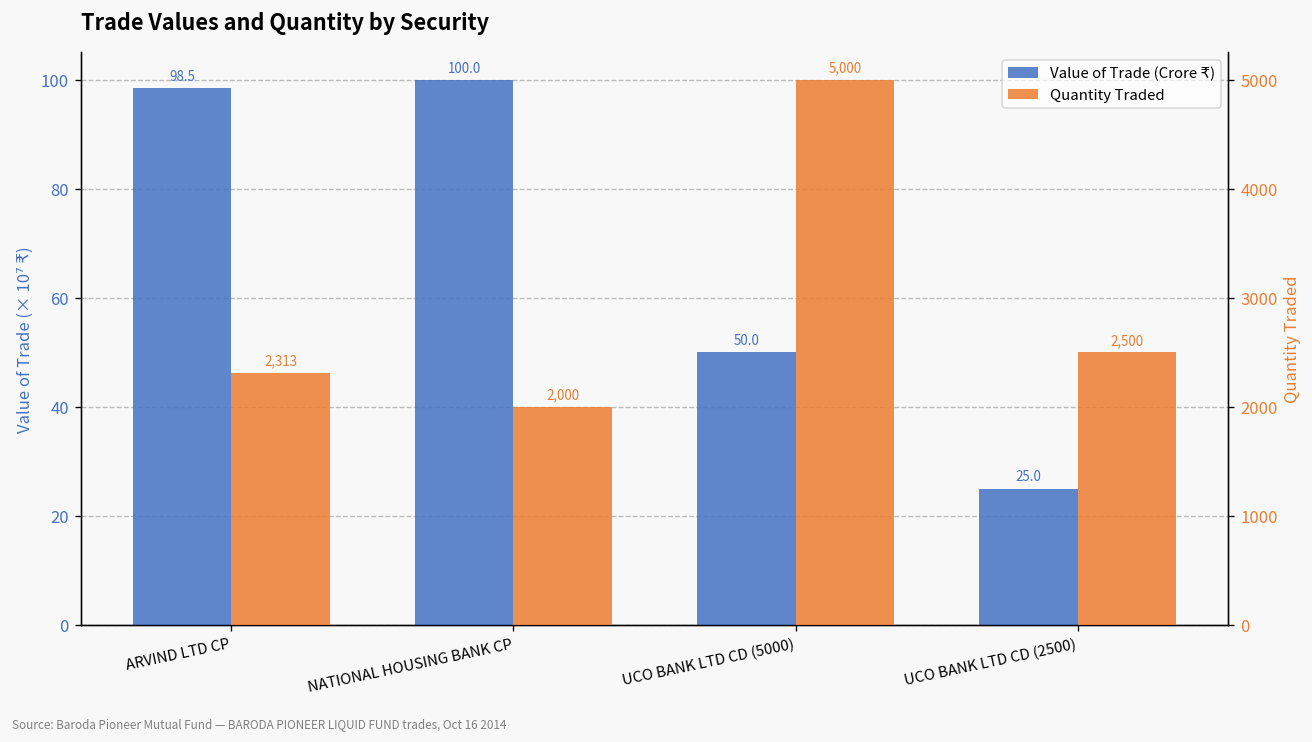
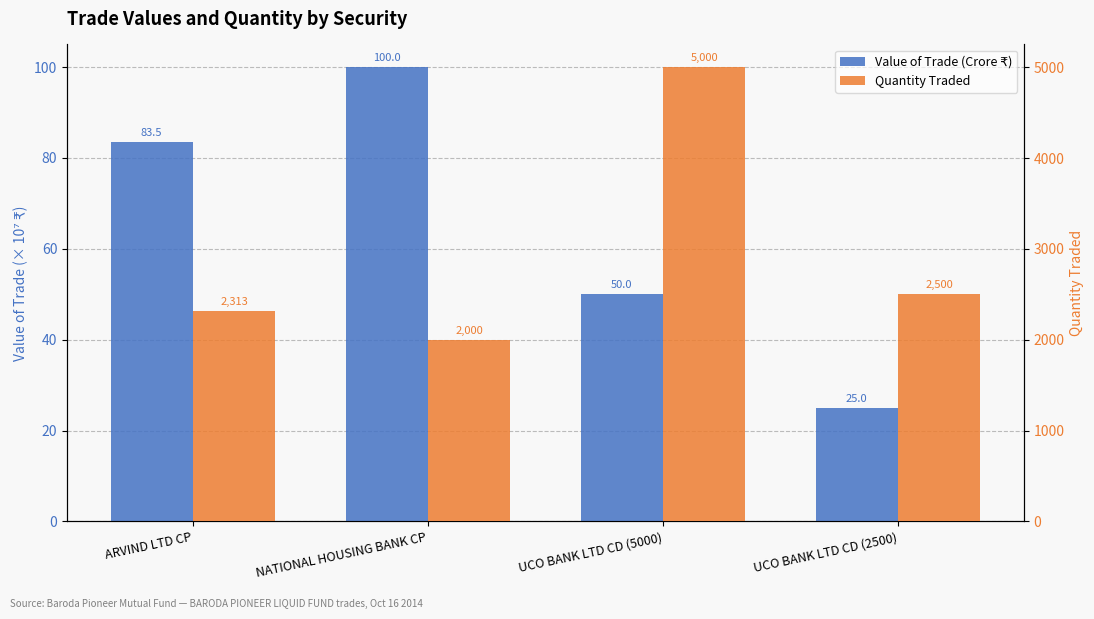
  {
    "Value of Trade (Crore ₹)": {
-     "ARVIND LTD CP": "98.5",
+     "ARVIND LTD CP": "83.5",
      "NATIONAL HOUSING BANK CP": "100.0",
      "UCO BANK LTD CD (5000)": "50.0",
      "UCO BANK LTD CD (2500)": "25.0"
    },
    "Quantity Traded": {
      "ARVIND LTD CP": "2,313",
      "NATIONAL HOUSING BANK CP": "2,000",
      "UCO BANK LTD CD (5000)": "5,000",
      "UCO BANK LTD CD (2500)": "2,500"
    }
  }
